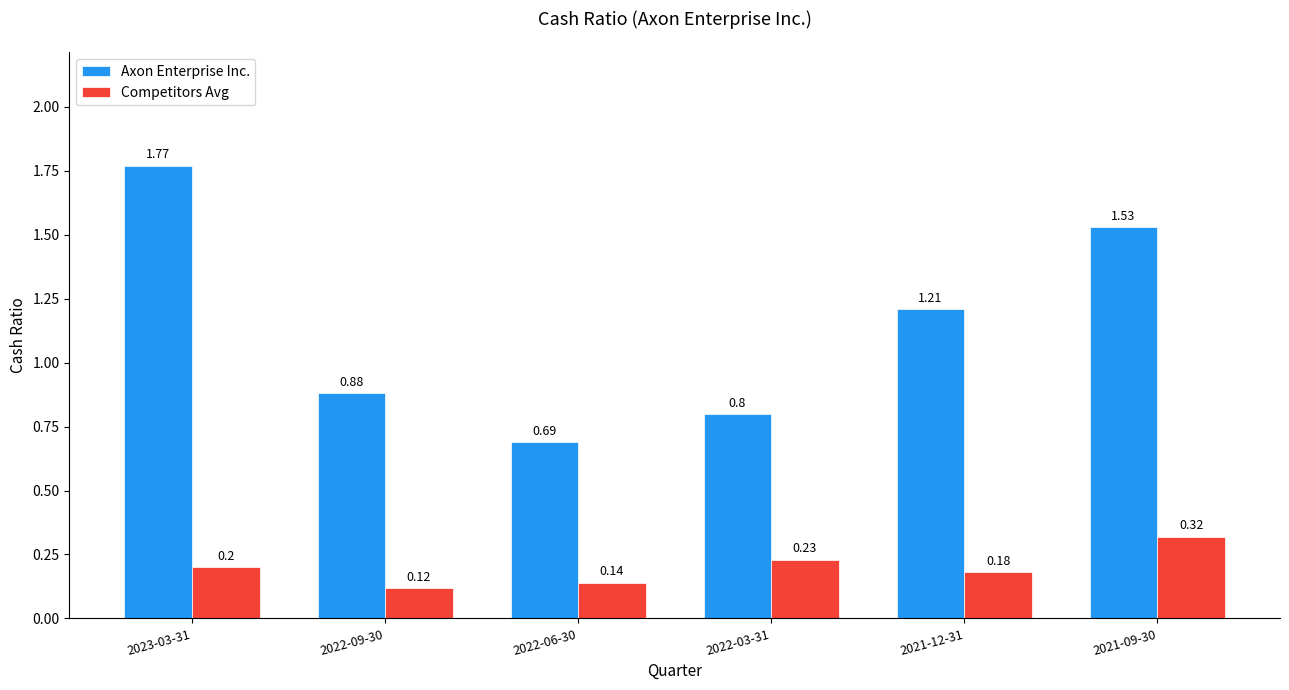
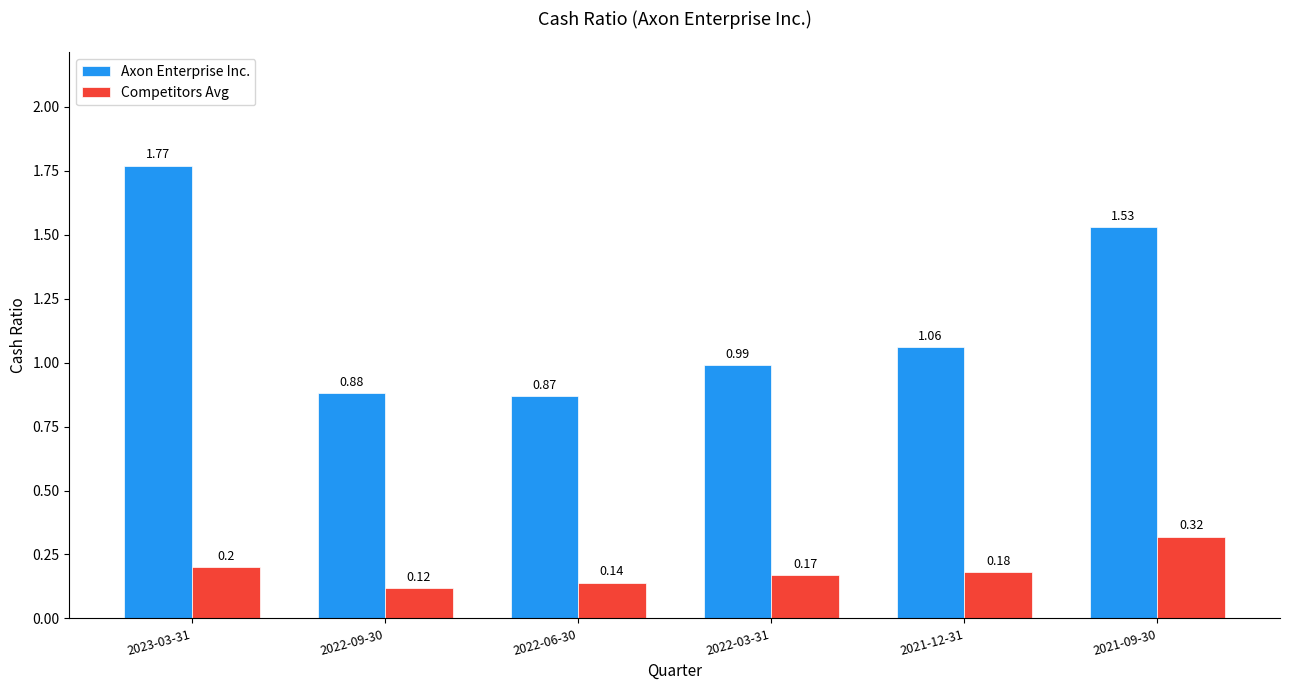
  {
    "Axon Enterprise Inc.": {
      "2023-03-31": 1.77,
      "2022-09-30": 0.88,
-     "2022-06-30": 0.69,
-     "2022-03-31": 0.8,
-     "2021-12-31": 1.21,
+     "2022-06-30": 0.87,
+     "2022-03-31": 0.99,
+     "2021-12-31": 1.06,
      "2021-09-30": 1.53
    },
    "Competitors Avg": {
      "2023-03-31": 0.2,
      "2022-09-30": 0.12,
      "2022-06-30": 0.14,
-     "2022-03-31": 0.23,
+     "2022-03-31": 0.17,
      "2021-12-31": 0.18,
      "2021-09-30": 0.32
    }
  }
